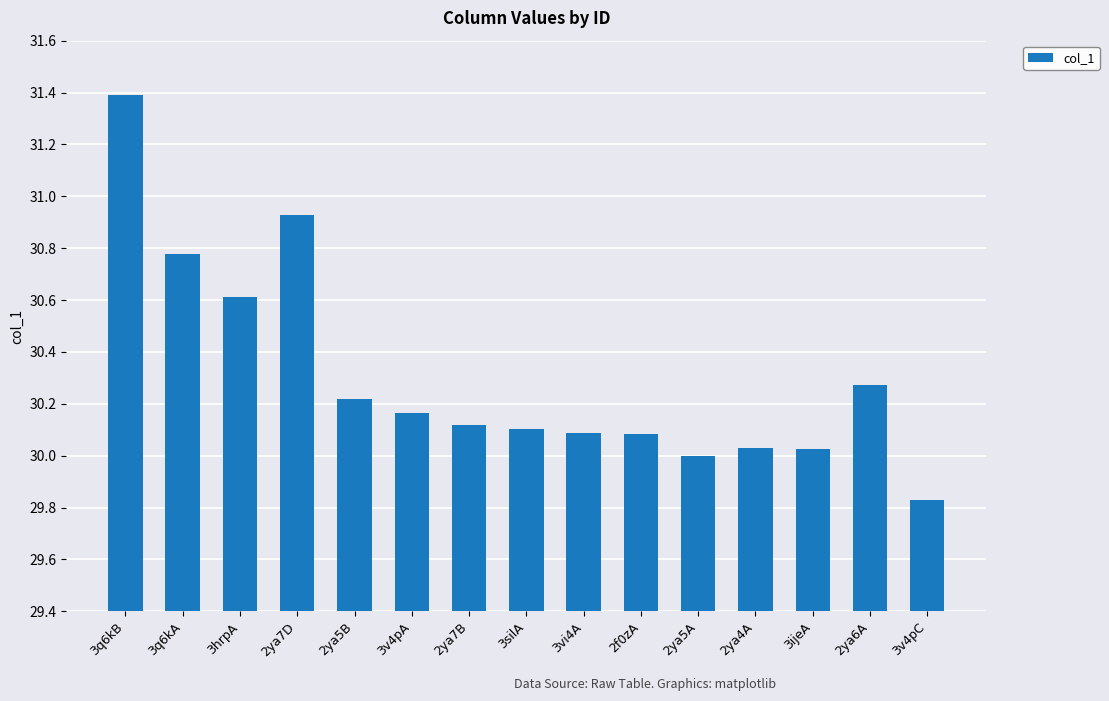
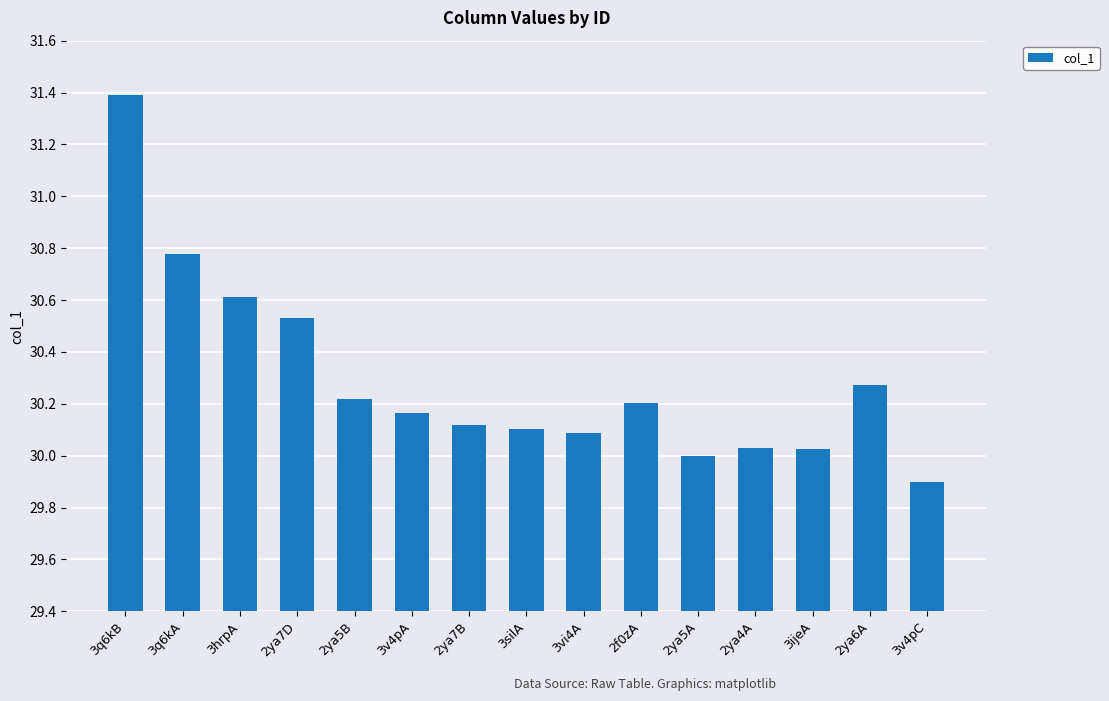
  {
    "3q6kB": 31.39,
    "3q6kA": 30.78,
    "3hrpA": 30.61,
-   "2ya7D": 30.93,
+   "2ya7D": 30.53,
    "2ya5B": 30.22,
    "3v4pA": 30.17,
    "2ya7B": 30.12,
    "3silA": 30.10,
    "3vi4A": 30.09,
-   "2f0zA": 30.08,
+   "2f0zA": 30.20,
    "2ya5A": 30.00,
    "2ya4A": 30.03,
    "3ijeA": 30.03,
    "2ya6A": 30.27,
-   "3v4pC": 29.83
+   "3v4pC": 29.90
  }
